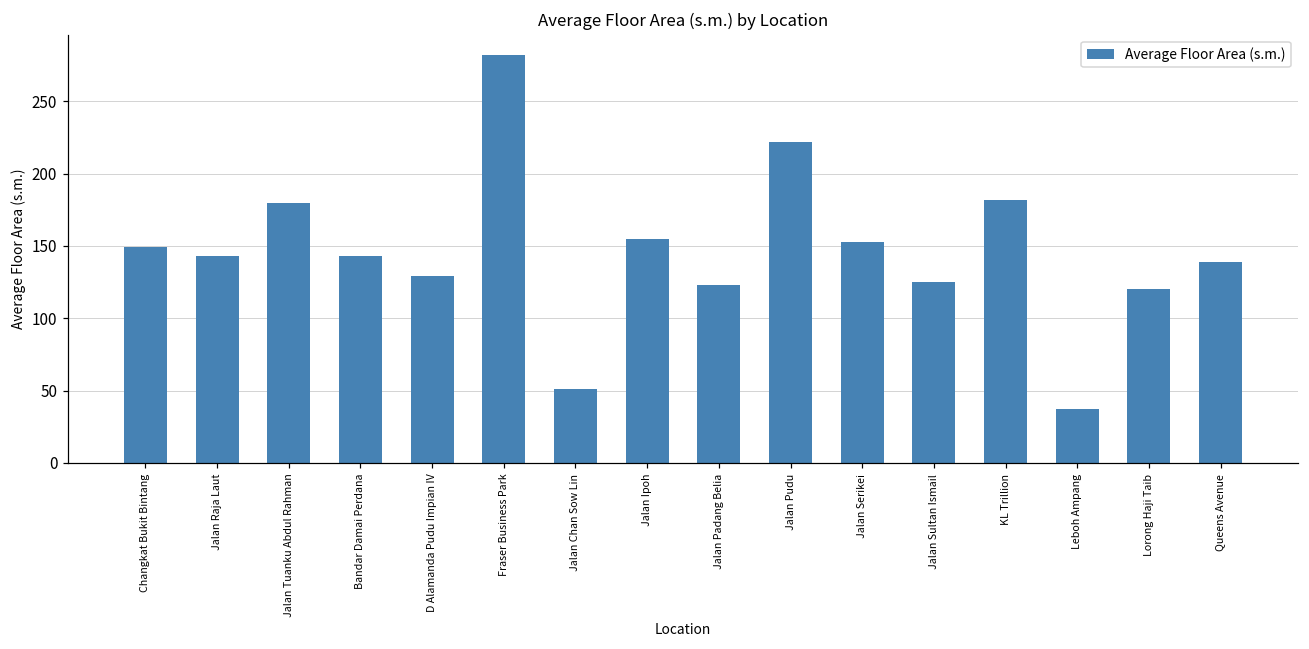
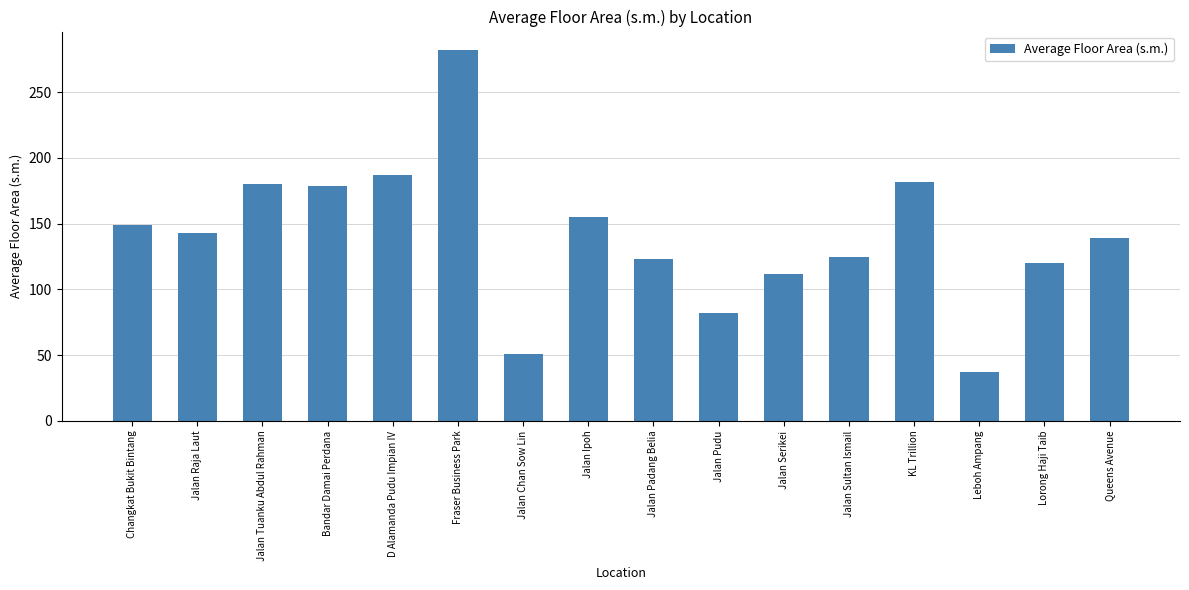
  {
    "Changkat Bukit Bintang": 149,
    "Jalan Raja Laut": 143,
    "Jalan Tuanku Abdul Rahman": 180,
-   "Bandar Damai Perdana": 143,
-   "D Alamanda Pudu Impian IV": 129,
+   "Bandar Damai Perdana": 179,
+   "D Alamanda Pudu Impian IV": 187,
    "Fraser Business Park": 282,
    "Jalan Chan Sow Lin": 51,
    "Jalan Ipoh": 155,
    "Jalan Padang Belia": 123,
-   "Jalan Pudu": 222,
-   "Jalan Serikei": 153,
+   "Jalan Pudu": 82,
+   "Jalan Serikei": 112,
    "Jalan Sultan Ismail": 125,
    "KL Trillion": 182,
    "Leboh Ampang": 37,
    "Lorong Haji Taib": 120,
    "Queens Avenue": 139
  }
